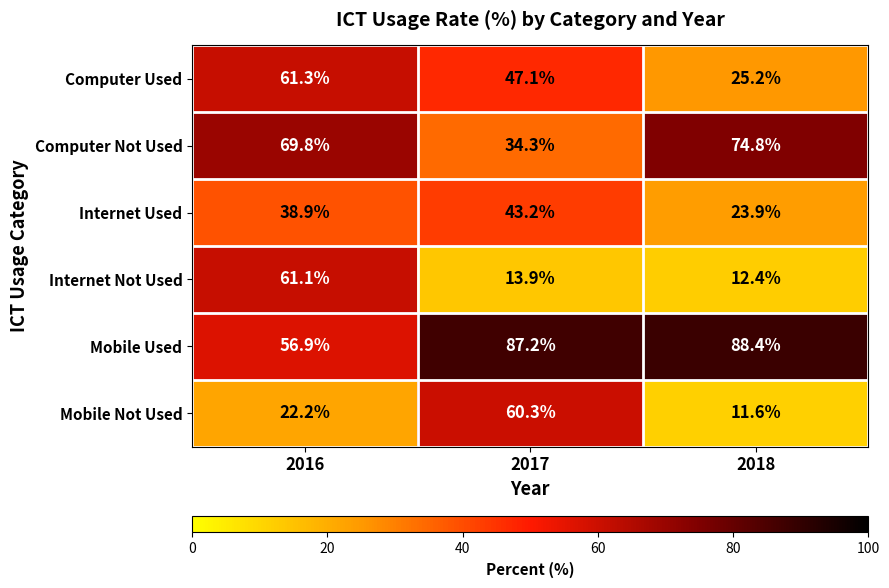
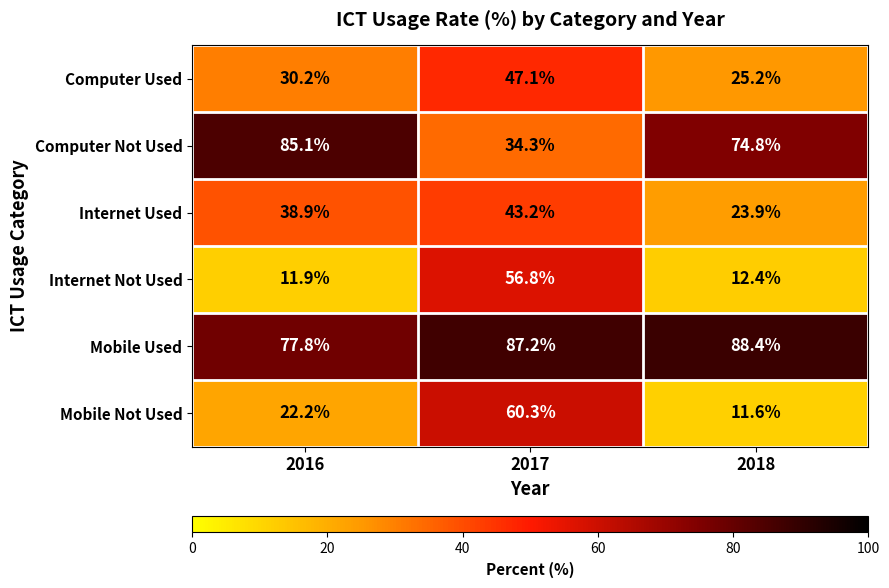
  {
    "Computer Used": {
-     "2016": "61.3%",
+     "2016": "30.2%",
      "2017": "47.1%",
      "2018": "25.2%"
    },
    "Computer Not Used": {
-     "2016": "69.8%",
+     "2016": "85.1%",
      "2017": "34.3%",
      "2018": "74.8%"
    },
    "Internet Used": {
      "2016": "38.9%",
      "2017": "43.2%",
      "2018": "23.9%"
    },
    "Internet Not Used": {
-     "2016": "61.1%",
-     "2017": "13.9%",
+     "2016": "11.9%",
+     "2017": "56.8%",
      "2018": "12.4%"
    },
    "Mobile Used": {
-     "2016": "56.9%",
+     "2016": "77.8%",
      "2017": "87.2%",
      "2018": "88.4%"
    },
    "Mobile Not Used": {
      "2016": "22.2%",
      "2017": "60.3%",
      "2018": "11.6%"
    }
  }
